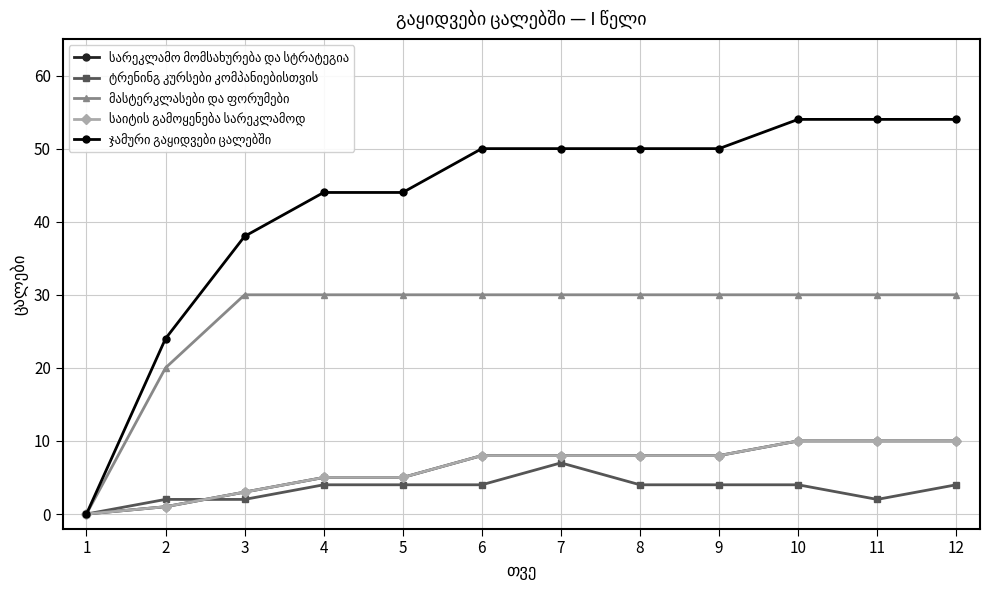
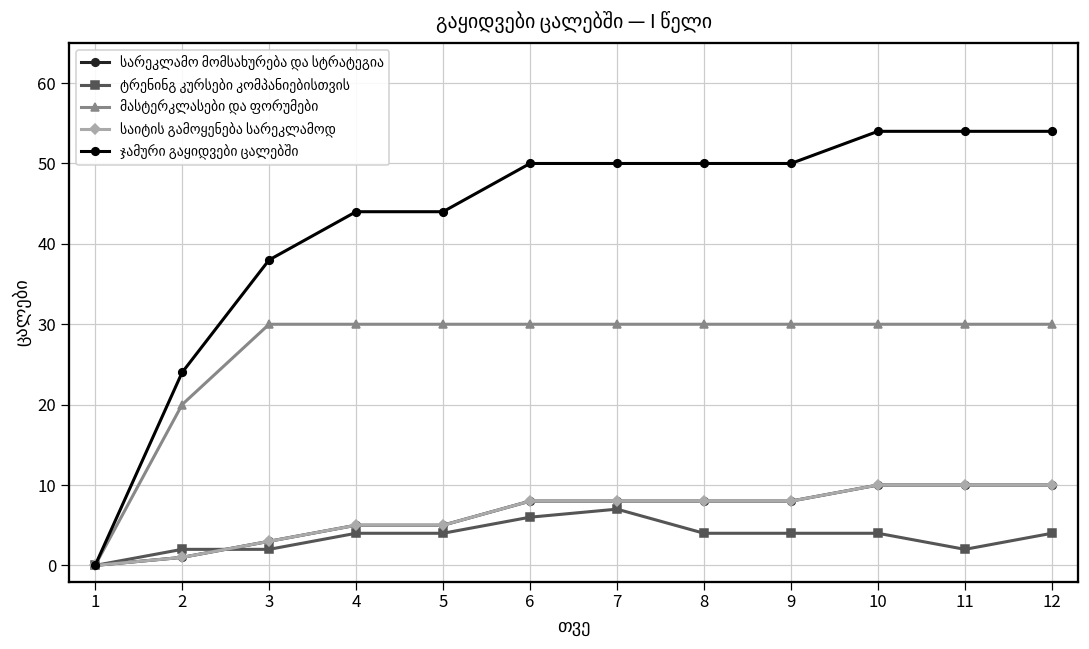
  {
    "ტრენინგ კურსები კომპანიებისთვის": {
      "2": 2,
      "3": 2,
      "4": 4,
      "5": 4,
-     "6": 4,
+     "6": 6,
      "7": 7,
      "8": 4,
      "9": 4,
      "10": 4,
      "11": 2,
      "12": 4
    },
    "ჯამური გაყიდვები ცალებში": {
      "2": 24,
      "3": 38,
      "4": 44,
      "5": 44,
      "6": 50,
      "7": 50,
      "8": 50,
      "9": 50,
      "10": 54,
      "11": 54,
      "12": 54
    }
  }
